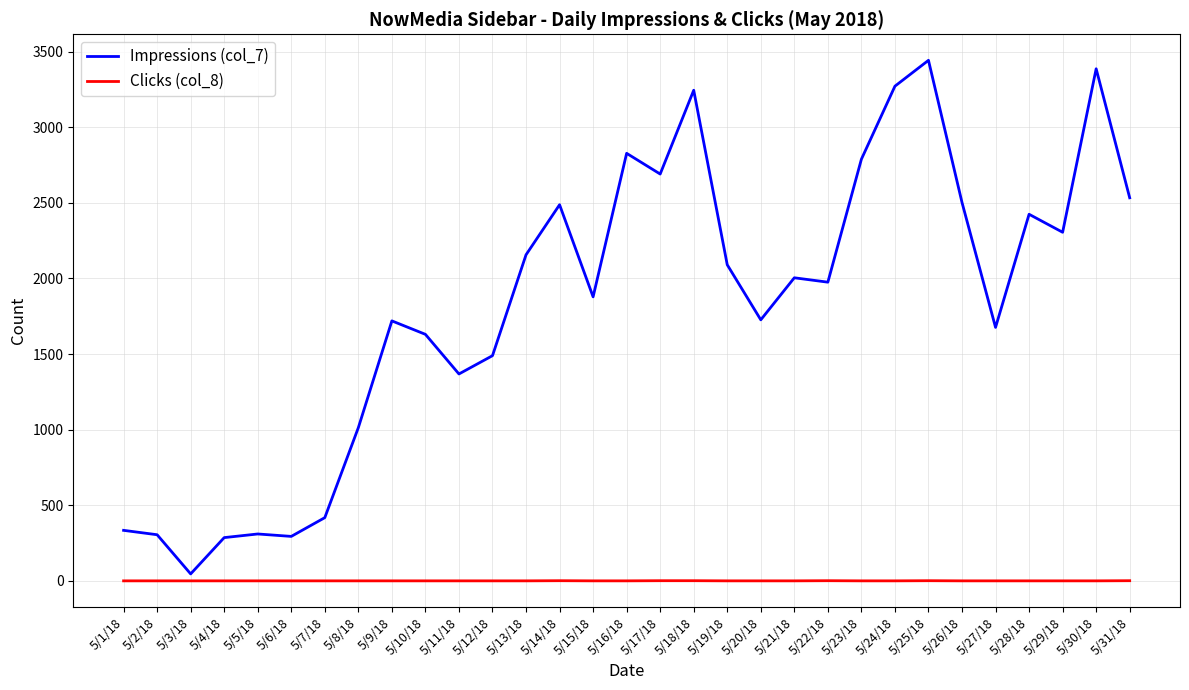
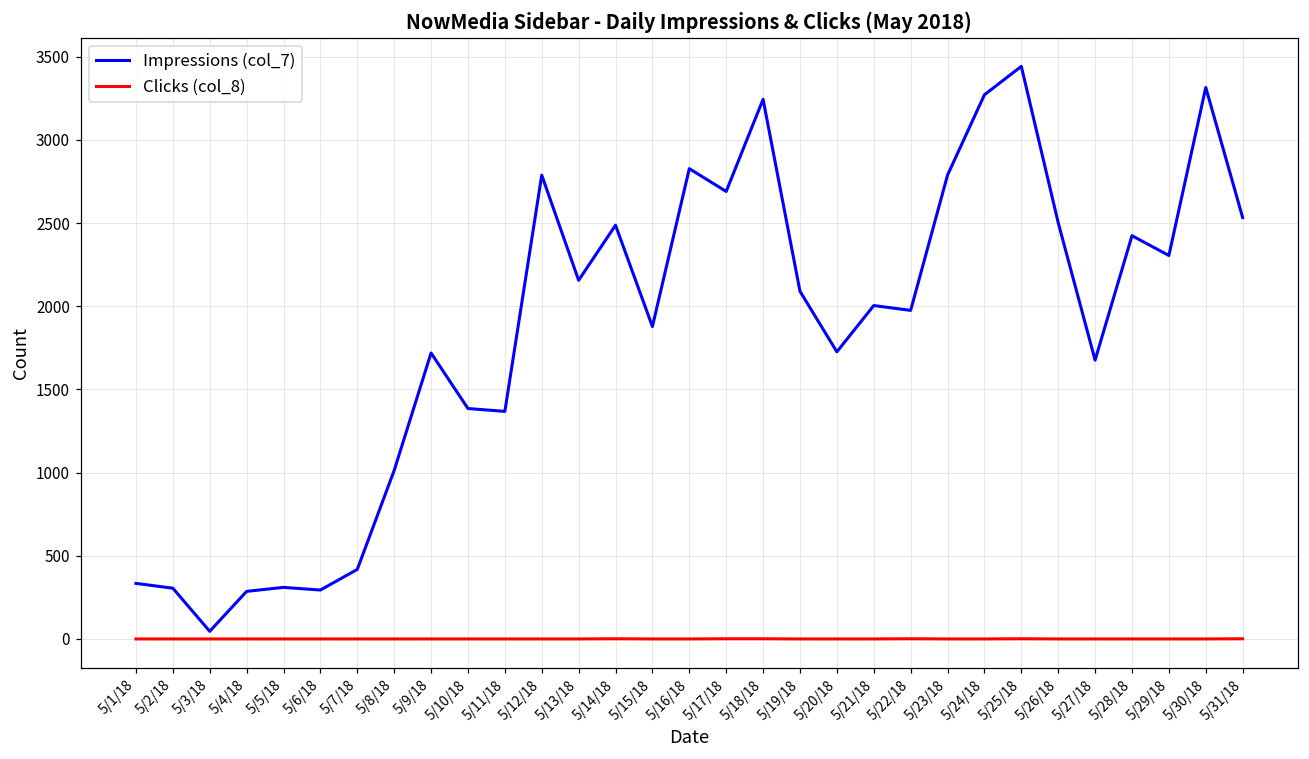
  {
    "Impressions (col_7)": {
      "5/1/18": 330,
      "5/2/18": 310,
      "5/3/18": 50,
      "5/4/18": 290,
      "5/5/18": 310,
      "5/6/18": 290,
      "5/7/18": 420,
      "5/8/18": 1010,
      "5/9/18": 1720,
-     "5/10/18": 1630,
+     "5/10/18": 1390,
      "5/11/18": 1370,
-     "5/12/18": 1490,
+     "5/12/18": 2790,
      "5/13/18": 2160,
      "5/14/18": 2490,
      "5/15/18": 1880,
      "5/16/18": 2830,
      "5/17/18": 2690,
      "5/18/18": 3240,
      "5/19/18": 2090,
      "5/20/18": 1730,
      "5/21/18": 2000,
      "5/22/18": 1980,
      "5/23/18": 2790,
      "5/24/18": 3270,
      "5/25/18": 3440,
      "5/26/18": 2500,
      "5/27/18": 1680,
      "5/28/18": 2420,
      "5/29/18": 2310,
-     "5/30/18": 3390,
+     "5/30/18": 3320,
      "5/31/18": 2530
    },
    "Clicks (col_8)": {
      "5/1/18": 0,
      "5/2/18": 0,
      "5/3/18": 0,
      "5/4/18": 0,
      "5/5/18": 0,
      "5/6/18": 0,
      "5/7/18": 0,
      "5/8/18": 0,
      "5/9/18": 0,
      "5/10/18": 0,
      "5/11/18": 0,
      "5/12/18": 0,
      "5/13/18": 0,
      "5/14/18": 0,
      "5/15/18": 0,
      "5/16/18": 0,
      "5/17/18": 0,
      "5/18/18": 0,
      "5/19/18": 0,
      "5/20/18": 0,
      "5/21/18": 0,
      "5/22/18": 0,
      "5/23/18": 0,
      "5/24/18": 0,
      "5/25/18": 0,
      "5/26/18": 0,
      "5/27/18": 0,
      "5/28/18": 0,
      "5/29/18": 0,
      "5/30/18": 0,
      "5/31/18": 0
    }
  }
